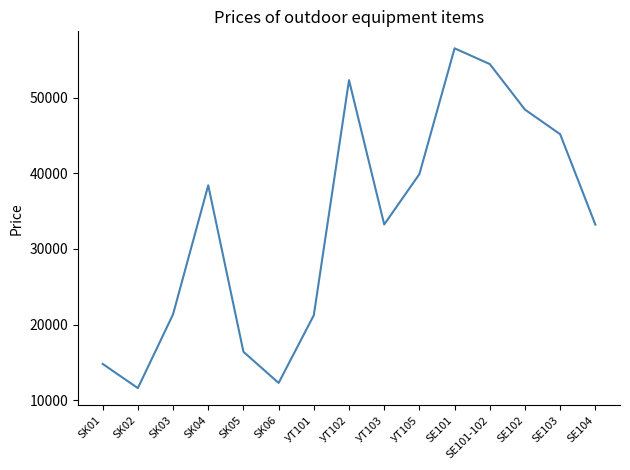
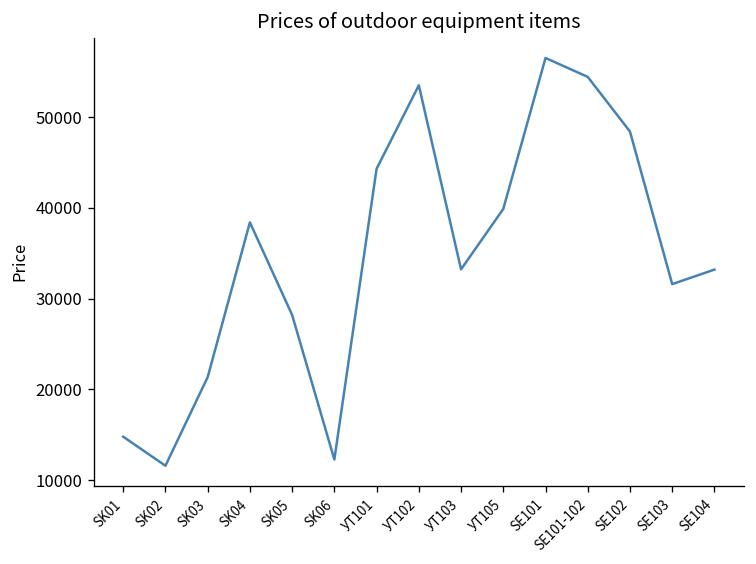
  {
    "SK01": 15000,
    "SK02": 12000,
    "SK03": 21000,
    "SK04": 38000,
-   "SK05": 16000,
+   "SK05": 28000,
    "SK06": 12000,
-   "УТ101": 21000,
-   "УТ102": 52000,
+   "УТ101": 44000,
+   "УТ102": 53000,
    "УТ103": 33000,
    "УТ105": 40000,
    "SE101": 57000,
    "SE101-102": 54000,
    "SE102": 48000,
-   "SE103": 45000,
+   "SE103": 32000,
    "SE104": 33000
  }
